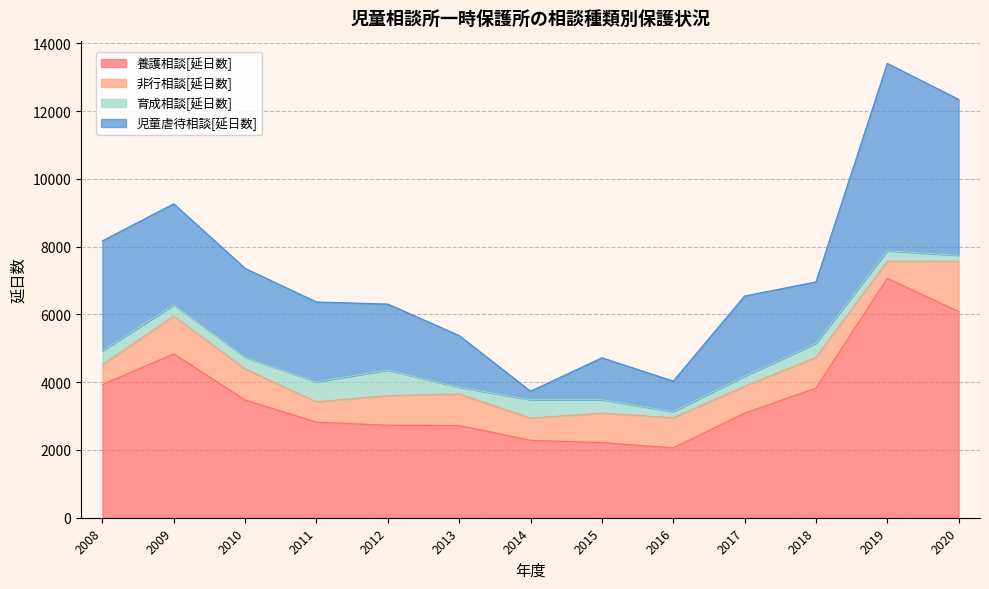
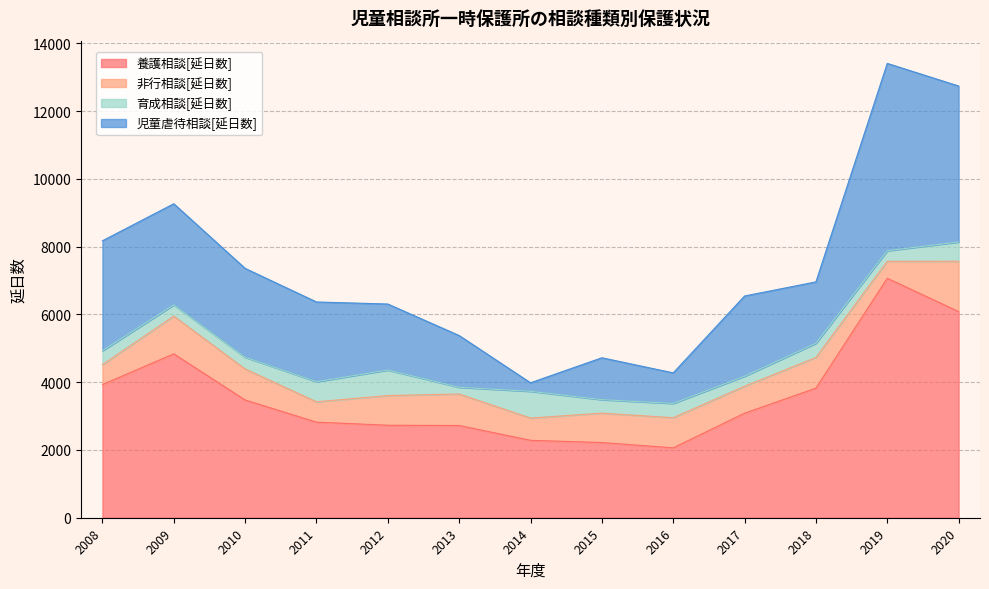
  {
    "育成相談[延日数]": {
      "2008": 400,
      "2009": 300,
      "2010": 300,
      "2011": 600,
      "2012": 800,
      "2013": 200,
-     "2014": 500,
+     "2014": 800,
      "2015": 400,
-     "2016": 200,
+     "2016": 400,
      "2017": 300,
      "2018": 400,
      "2019": 300,
-     "2020": 200
+     "2020": 600
    },
    "児童虐待相談[延日数]": {
      "2008": 3200,
      "2009": 3000,
      "2010": 2600,
      "2011": 2400,
      "2012": 1900,
      "2013": 1500,
      "2014": 300,
      "2015": 1200,
      "2016": 900,
      "2017": 2400,
      "2018": 1800,
      "2019": 5500,
      "2020": 4600
    }
  }
